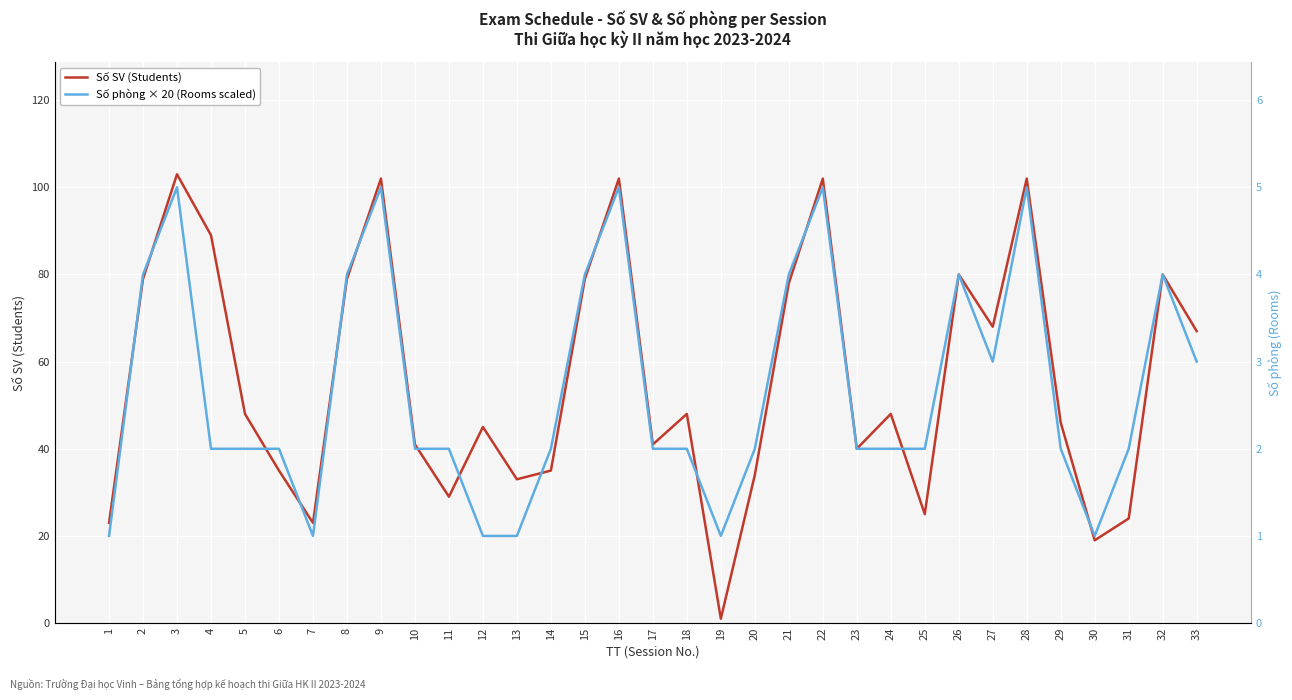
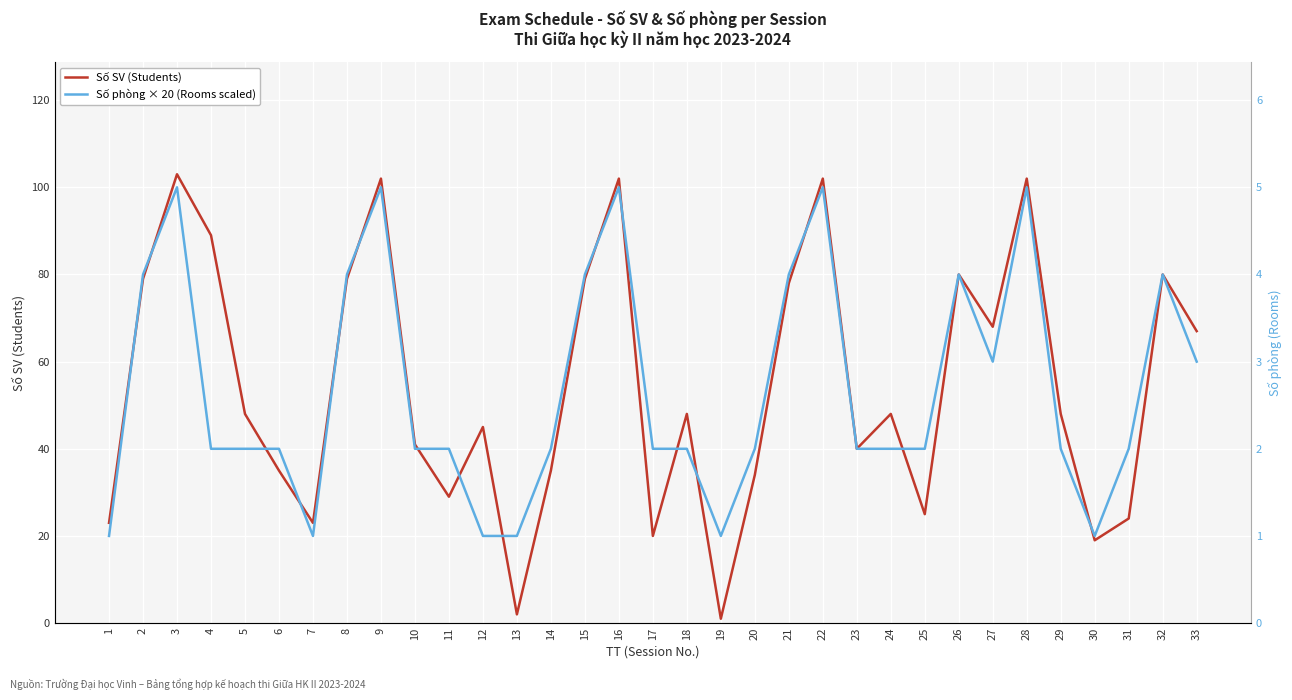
  {
    "Số SV (Students)": {
      "1": 23,
      "2": 79,
      "3": 103,
      "4": 89,
      "5": 48,
      "6": 35,
      "7": 23,
      "8": 79,
      "9": 102,
      "10": 41,
      "11": 29,
      "12": 45,
-     "13": 33,
+     "13": 2,
      "14": 35,
      "15": 79,
      "16": 102,
-     "17": 41,
+     "17": 20,
      "18": 48,
      "19": 1,
      "20": 34,
      "21": 78,
      "22": 102,
      "24": 48,
      "25": 25,
      "27": 68,
      "28": 102,
-     "29": 46,
+     "29": 48,
      "30": 19,
      "31": 24,
      "33": 67
    },
    "Số phòng × 20 (Rooms scaled)": {
      "1": 20,
      "2": 80,
      "3": 100,
      "4": 40,
      "5": 40,
      "6": 40,
      "7": 20,
      "8": 80,
      "9": 100,
      "10": 40,
      "11": 40,
      "12": 20,
      "13": 20,
      "14": 40,
      "15": 80,
      "16": 100,
      "17": 40,
      "18": 40,
      "19": 20,
      "20": 40,
      "21": 80,
      "22": 100,
      "24": 40,
      "25": 40,
      "27": 60,
      "28": 100,
      "29": 40,
      "30": 20,
      "31": 40,
      "33": 60
    }
  }
